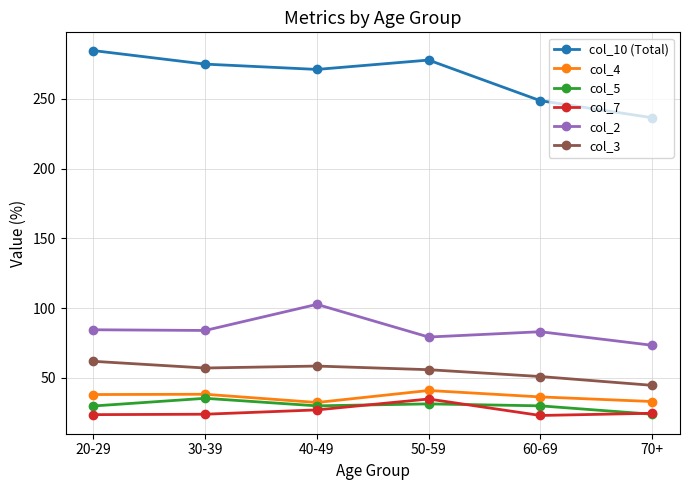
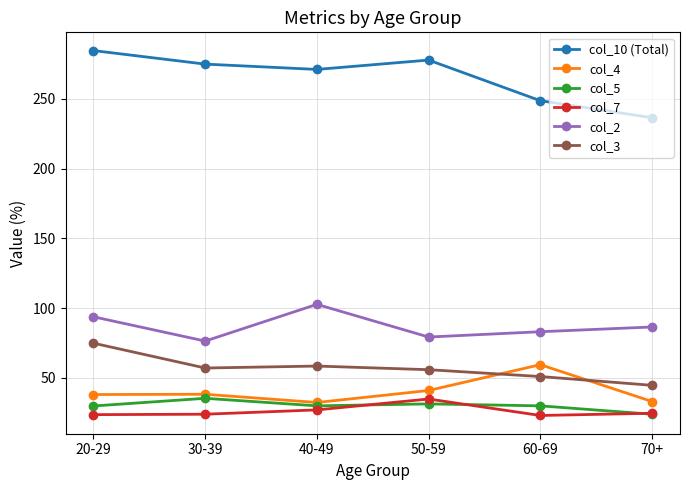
  {
    "col_10 (Total)": {
      "20-29": 285,
      "30-39": 275,
      "40-49": 271,
      "50-59": 278,
      "60-69": 249
    },
    "col_4": {
      "20-29": 38,
      "30-39": 38,
      "40-49": 32,
      "50-59": 41,
-     "60-69": 36,
+     "60-69": 60,
      "70+": 33
    },
    "col_5": {
      "20-29": 30,
      "30-39": 35,
      "40-49": 30,
      "50-59": 31,
      "60-69": 30
    },
    "col_7": {
      "20-29": 24,
      "30-39": 24,
      "40-49": 27,
      "50-59": 35,
      "60-69": 23
    },
    "col_2": {
-     "20-29": 85,
-     "30-39": 84,
+     "20-29": 94,
+     "30-39": 76,
      "40-49": 103,
      "50-59": 79,
      "60-69": 83,
-     "70+": 73
+     "70+": 87
    },
    "col_3": {
-     "20-29": 62,
+     "20-29": 75,
      "30-39": 57,
      "40-49": 59,
      "50-59": 56,
      "60-69": 51,
      "70+": 45
    }
  }
